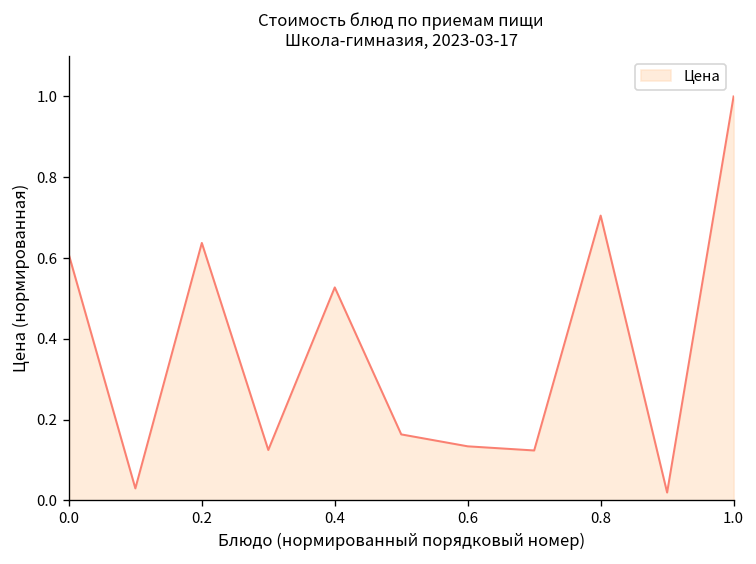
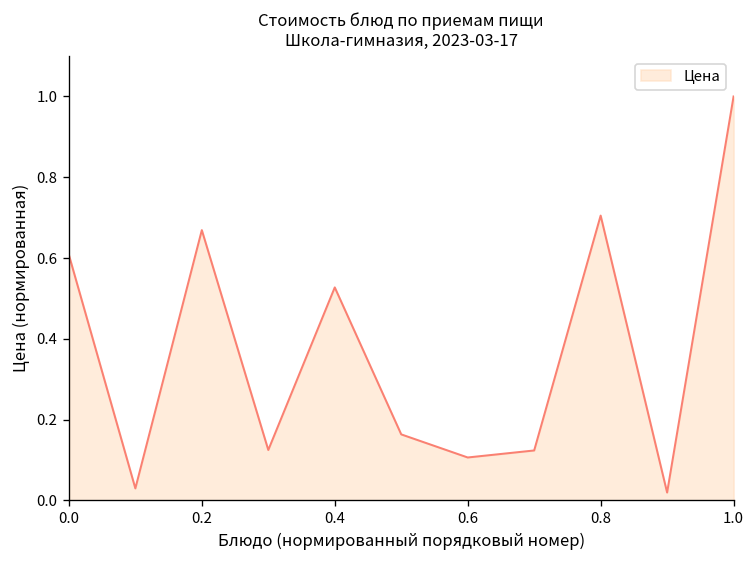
  {
    "0.0": 0.61,
-   "0.2": 0.64,
+   "0.2": 0.67,
    "0.4": 0.53,
-   "0.6": 0.13,
+   "0.6": 0.11,
    "0.8": 0.71,
    "1.0": 1.00
  }
